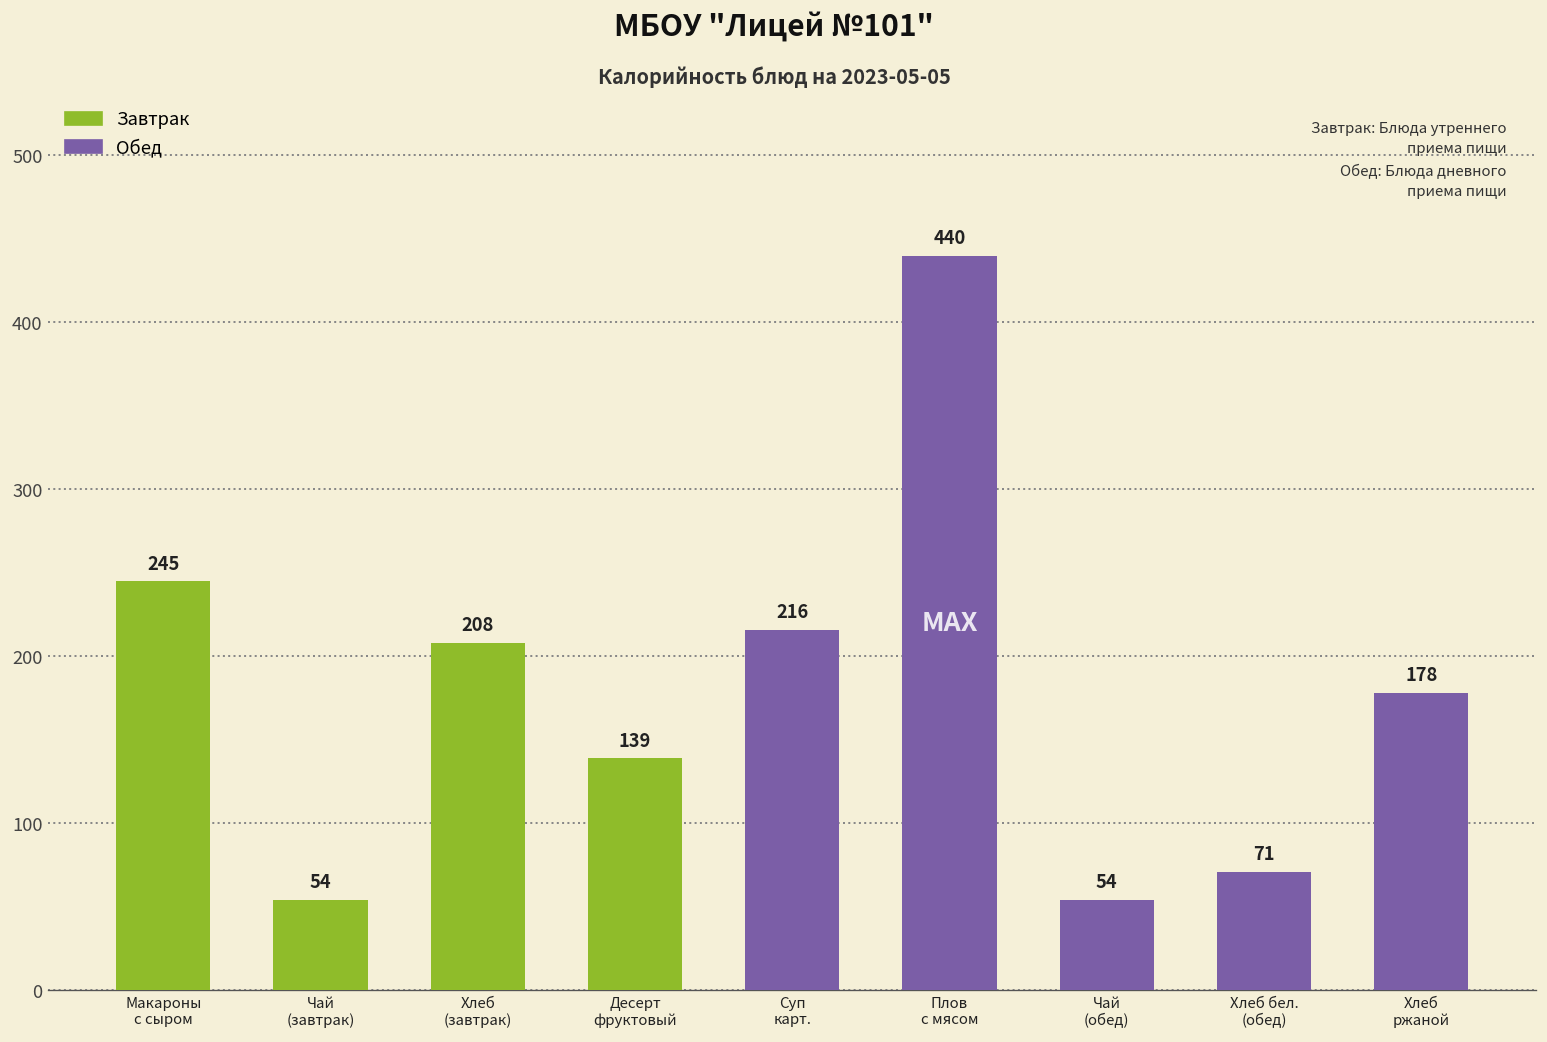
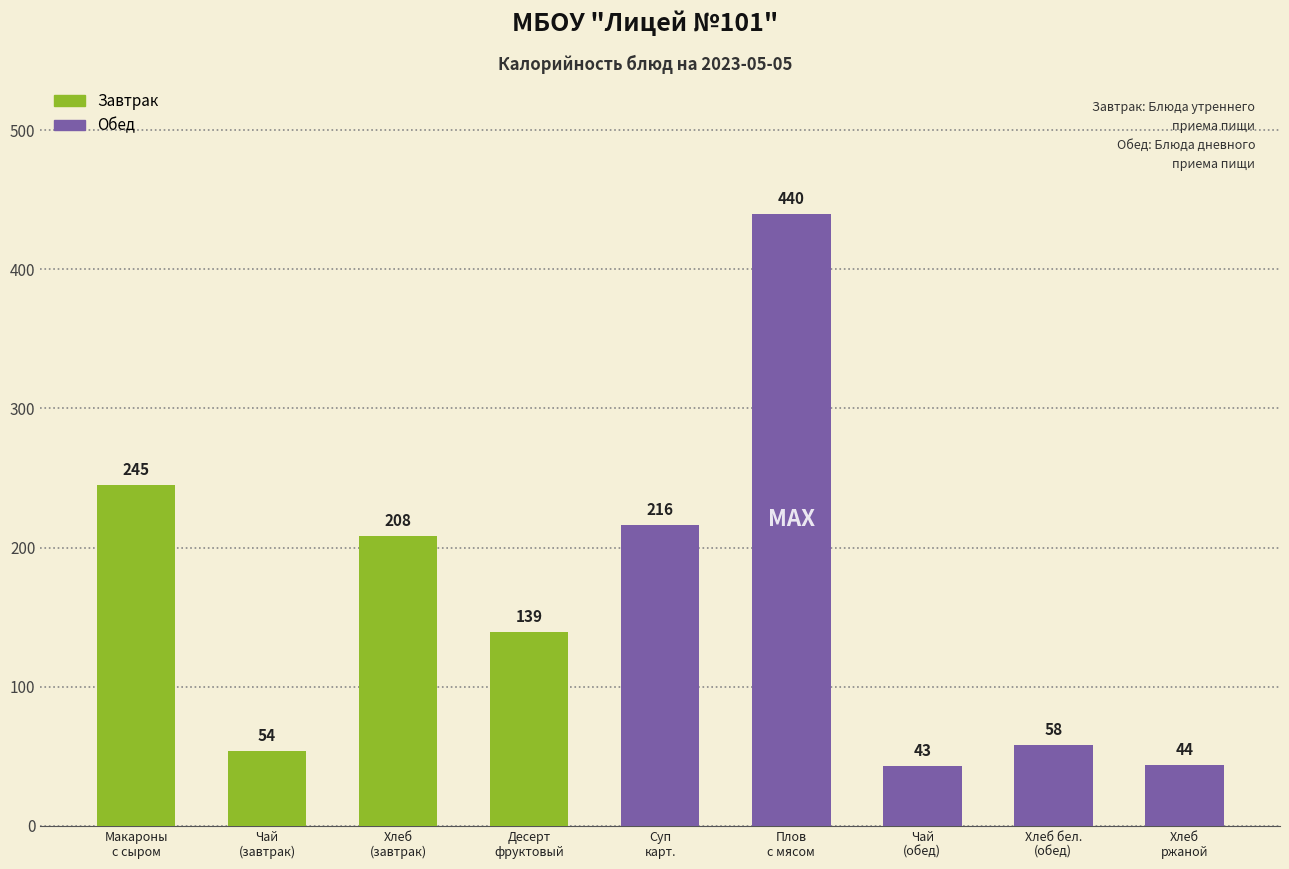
  {
    "Макароны с сыром": 245,
    "Чай (завтрак)": 54,
    "Хлеб (завтрак)": 208,
    "Десерт фруктовый": 139,
    "Суп карт.": 216,
    "Плов с мясом": 440,
-   "Чай (обед)": 54,
-   "Хлеб бел. (обед)": 71,
-   "Хлеб ржаной": 178
+   "Чай (обед)": 43,
+   "Хлеб бел. (обед)": 58,
+   "Хлеб ржаной": 44
  }
